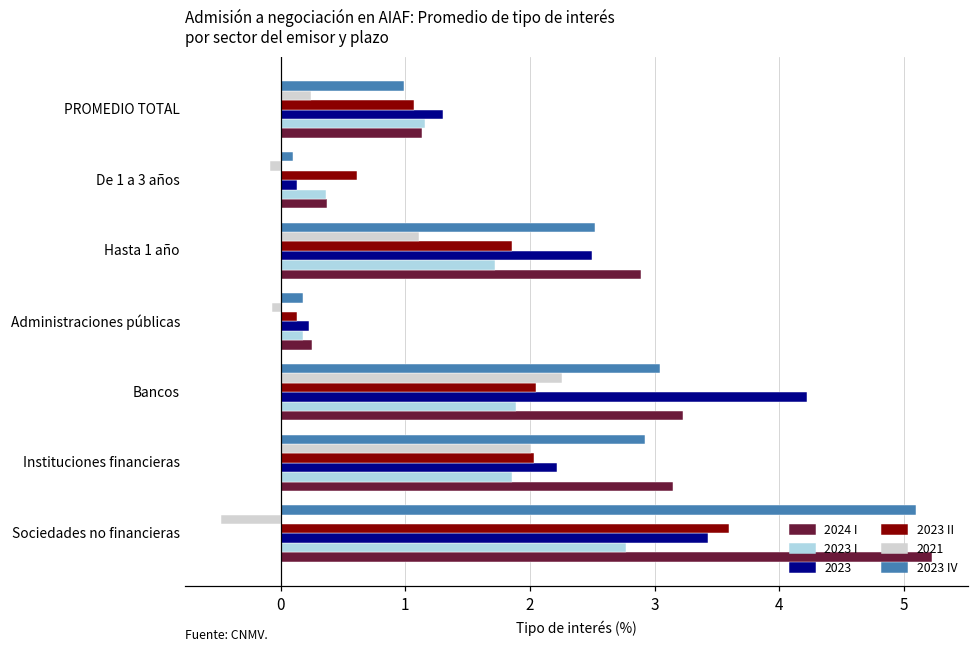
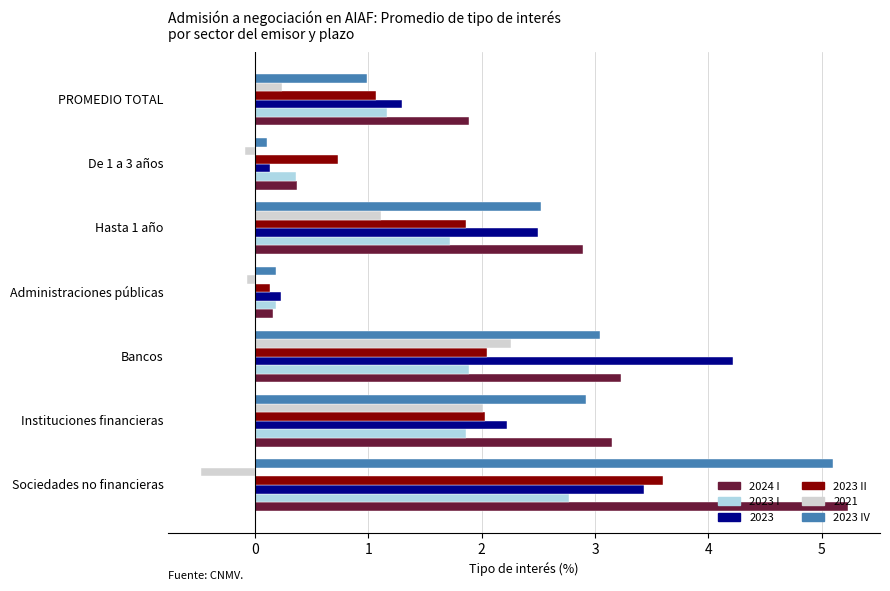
  {
    "2024 I": {
-     "PROMEDIO TOTAL": 1.13,
+     "PROMEDIO TOTAL": 1.89,
      "De 1 a 3 años": 0.37,
      "Hasta 1 año": 2.89,
-     "Administraciones públicas": 0.25,
+     "Administraciones públicas": 0.16,
      "Bancos": 3.23,
      "Instituciones financieras": 3.15,
      "Sociedades no financieras": 5.23
    },
    "2023": {
      "PROMEDIO TOTAL": 1.30,
      "De 1 a 3 años": 0.13,
      "Hasta 1 año": 2.50,
      "Administraciones públicas": 0.23,
      "Bancos": 4.22,
      "Instituciones financieras": 2.22,
      "Sociedades no financieras": 3.43
    },
    "2023 II": {
      "PROMEDIO TOTAL": 1.07,
-     "De 1 a 3 años": 0.61,
+     "De 1 a 3 años": 0.73,
      "Hasta 1 año": 1.86,
      "Administraciones públicas": 0.13,
      "Bancos": 2.05,
      "Instituciones financieras": 2.03,
      "Sociedades no financieras": 3.60
    },
    "2023 IV": {
      "PROMEDIO TOTAL": 0.99,
      "De 1 a 3 años": 0.10,
      "Hasta 1 año": 2.52,
      "Administraciones públicas": 0.18,
      "Bancos": 3.04,
      "Instituciones financieras": 2.92,
      "Sociedades no financieras": 5.10
    }
  }
